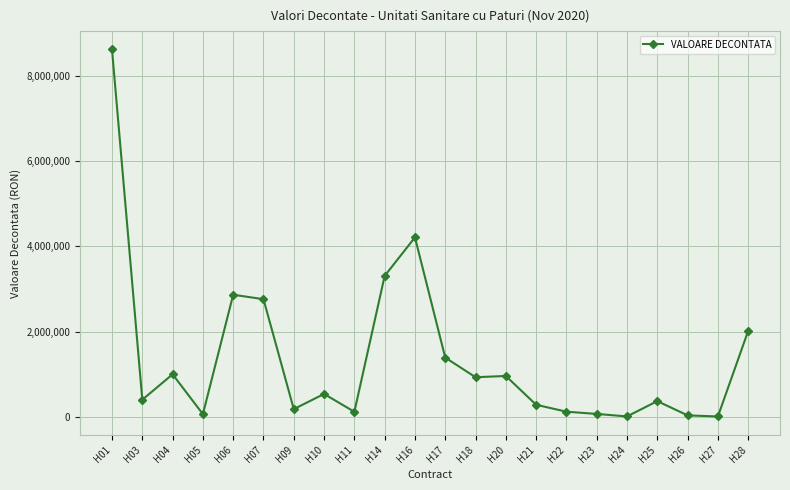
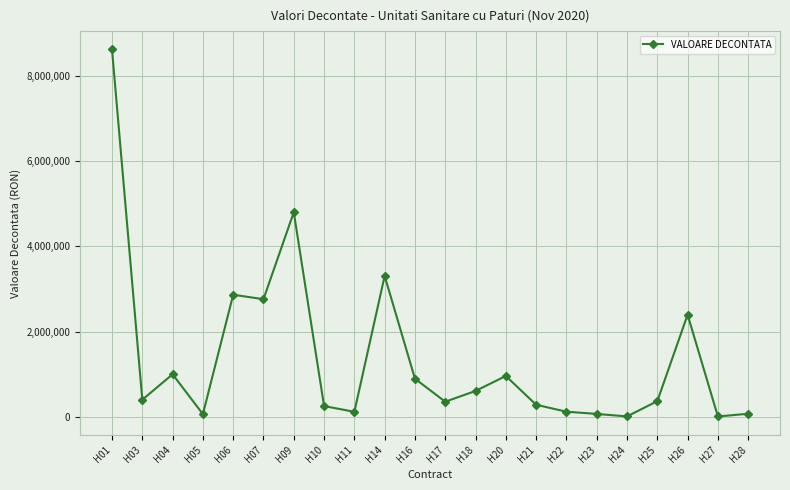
  {
    "H01": "8,600,000",
    "H03": "400,000",
    "H04": "1,000,000",
    "H05": "100,000",
    "H06": "2,900,000",
    "H07": "2,800,000",
-   "H09": "200,000",
-   "H10": "500,000",
+   "H09": "4,800,000",
+   "H10": "300,000",
    "H11": "100,000",
    "H14": "3,300,000",
-   "H16": "4,200,000",
-   "H17": "1,400,000",
-   "H18": "900,000",
+   "H16": "900,000",
+   "H17": "400,000",
+   "H18": "600,000",
    "H20": "1,000,000",
    "H21": "300,000",
    "H22": "100,000",
    "H23": "100,000",
    "H24": "0",
    "H25": "400,000",
-   "H26": "0",
+   "H26": "2,400,000",
    "H27": "0",
-   "H28": "2,000,000"
+   "H28": "100,000"
  }
